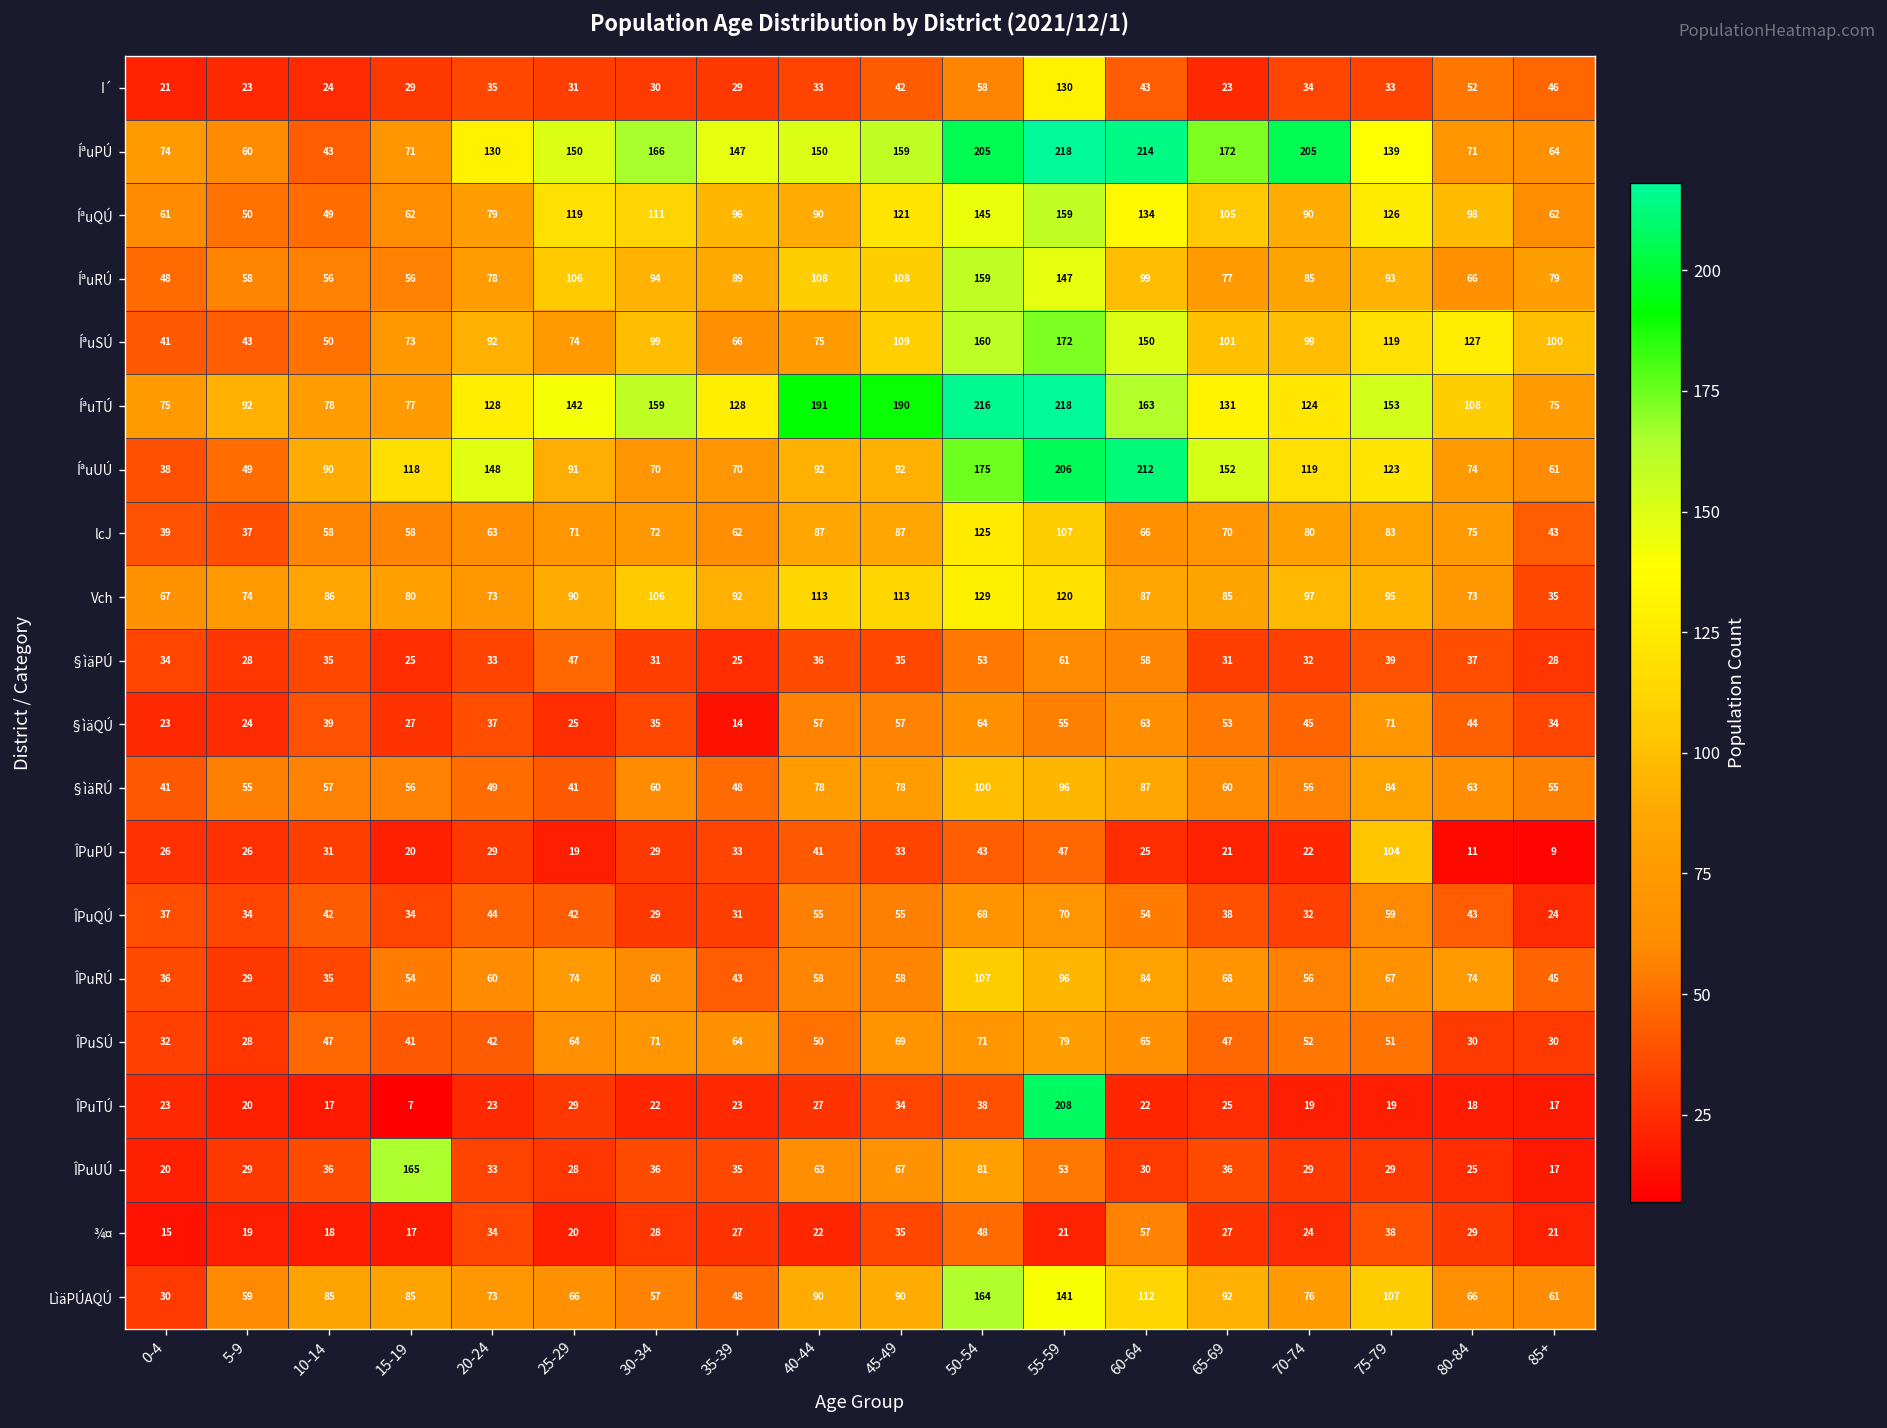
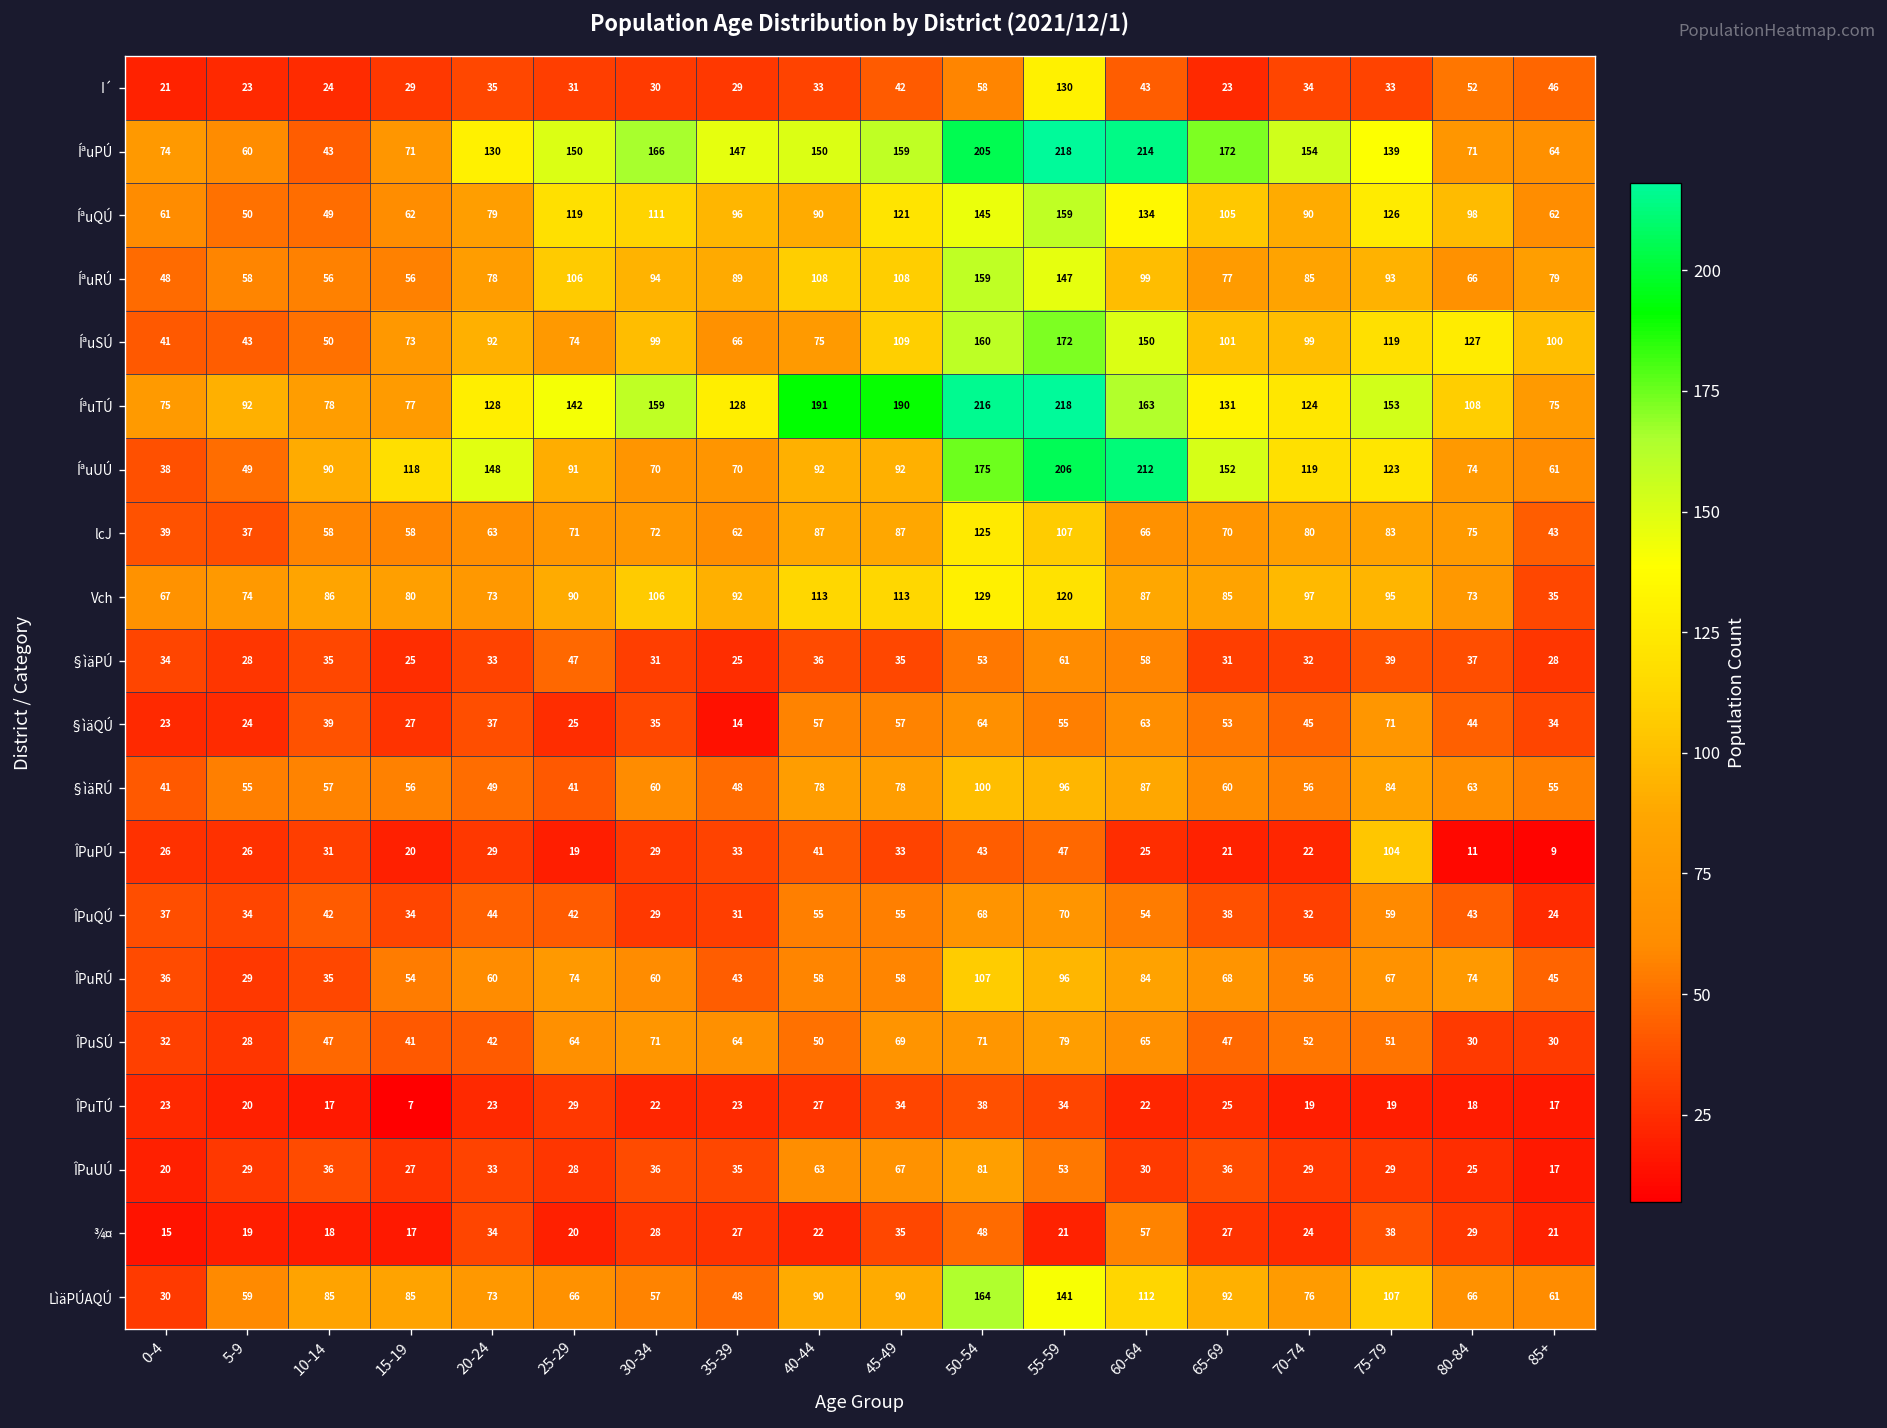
  {
    "ÍªuPÚ": {
      "0-4": 74,
      "5-9": 60,
      "10-14": 43,
      "15-19": 71,
      "20-24": 130,
      "25-29": 150,
      "30-34": 166,
      "35-39": 147,
      "40-44": 150,
      "45-49": 159,
      "50-54": 205,
      "55-59": 218,
      "60-64": 214,
      "65-69": 172,
-     "70-74": 205,
+     "70-74": 154,
      "75-79": 139,
      "80-84": 71,
      "85+": 64
    },
    "ÎPuTÚ": {
      "0-4": 23,
      "5-9": 20,
      "10-14": 17,
      "15-19": 7,
      "20-24": 23,
      "25-29": 29,
      "30-34": 22,
      "35-39": 23,
      "40-44": 27,
      "45-49": 34,
      "50-54": 38,
-     "55-59": 208,
+     "55-59": 34,
      "60-64": 22,
      "65-69": 25,
      "70-74": 19,
      "75-79": 19,
      "80-84": 18,
      "85+": 17
    },
    "ÎPuUÚ": {
      "0-4": 20,
      "5-9": 29,
      "10-14": 36,
-     "15-19": 165,
+     "15-19": 27,
      "20-24": 33,
      "25-29": 28,
      "30-34": 36,
      "35-39": 35,
      "40-44": 63,
      "45-49": 67,
      "50-54": 81,
      "55-59": 53,
      "60-64": 30,
      "65-69": 36,
      "70-74": 29,
      "75-79": 29,
      "80-84": 25,
      "85+": 17
    }
  }
